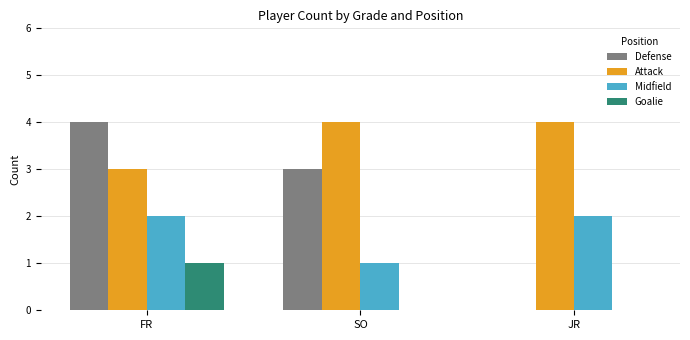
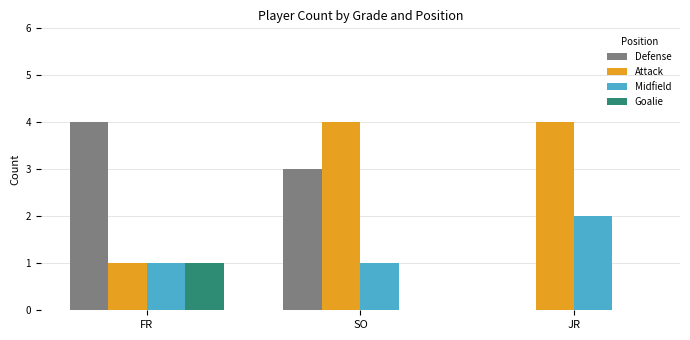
  {
    "Defense": {
      "FR": 4,
      "SO": 3,
      "JR": 0
    },
    "Attack": {
-     "FR": 3,
+     "FR": 1,
      "SO": 4,
      "JR": 4
    },
    "Midfield": {
-     "FR": 2,
+     "FR": 1,
      "SO": 1,
      "JR": 2
    },
    "Goalie": {
      "FR": 1,
      "SO": 0,
      "JR": 0
    }
  }
